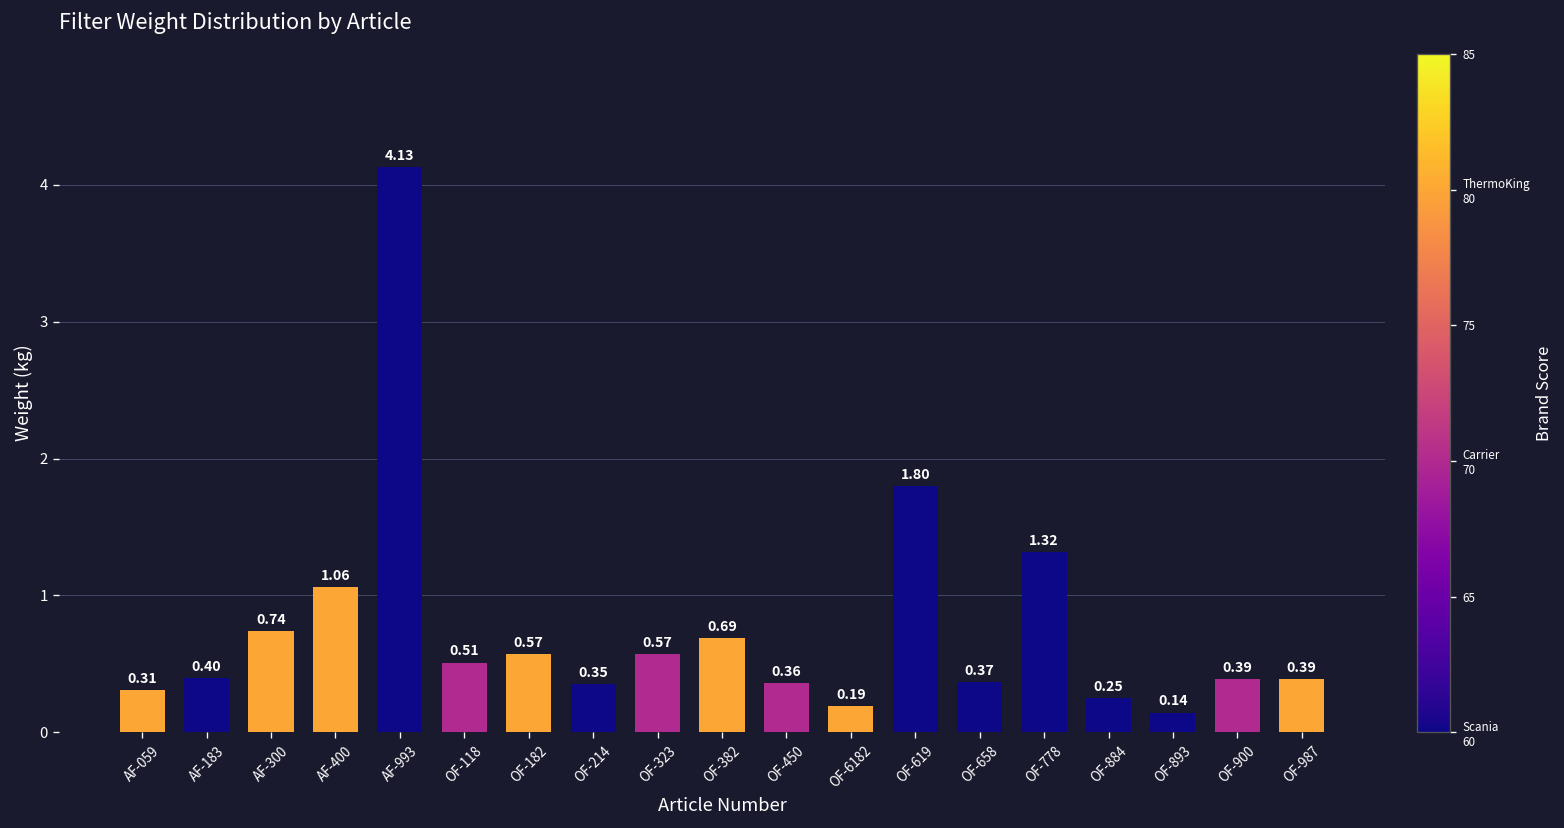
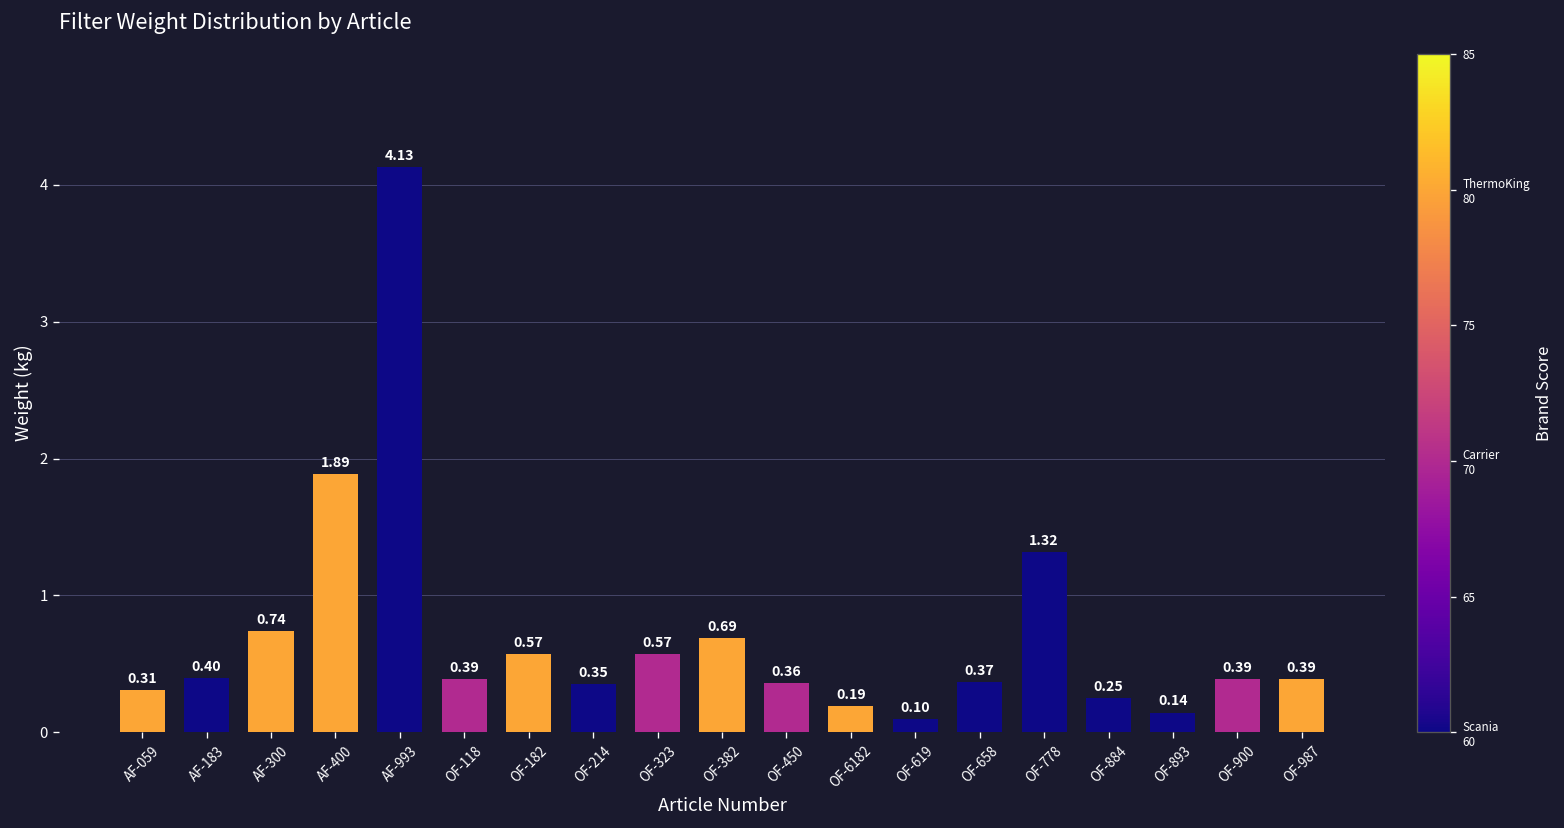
  {
    "AF-059": 0.31,
    "AF-183": 0.40,
    "AF-300": 0.74,
-   "AF-400": 1.06,
+   "AF-400": 1.89,
    "AF-993": 4.13,
-   "OF-118": 0.51,
+   "OF-118": 0.39,
    "OF-182": 0.57,
    "OF-214": 0.35,
    "OF-323": 0.57,
    "OF-382": 0.69,
    "OF-450": 0.36,
    "OF-6182": 0.19,
-   "OF-619": 1.80,
+   "OF-619": 0.10,
    "OF-658": 0.37,
    "OF-778": 1.32,
    "OF-884": 0.25,
    "OF-893": 0.14,
    "OF-900": 0.39,
    "OF-987": 0.39
  }
